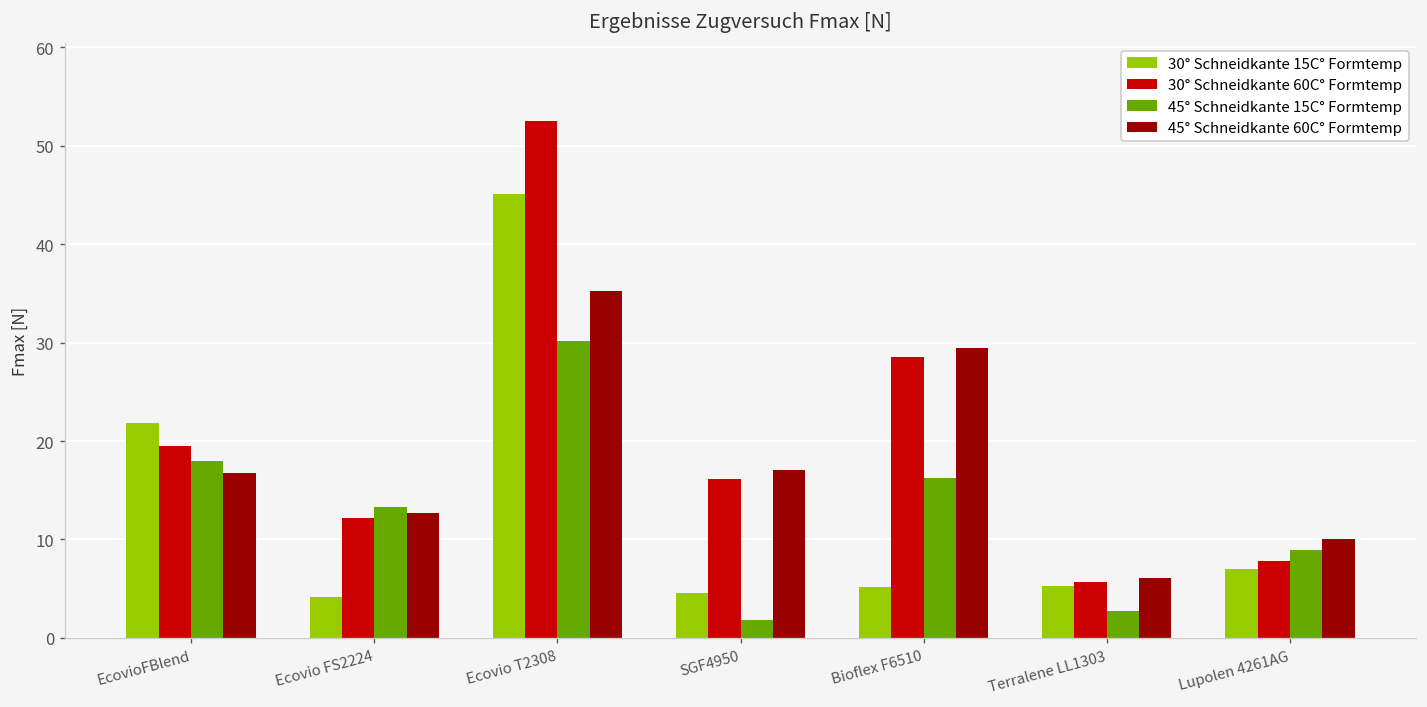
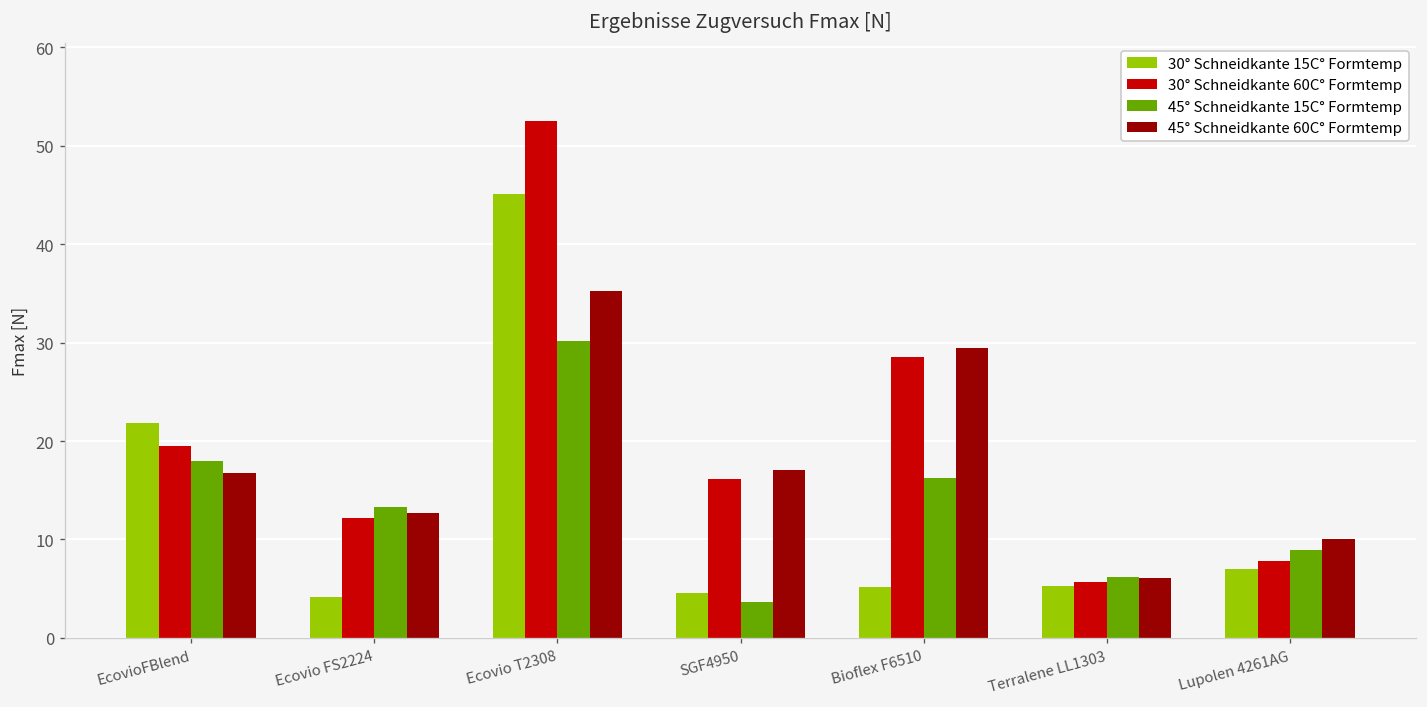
  {
    "30° Schneidkante 15C° Formtemp": {
      "EcovioFBlend": 22,
      "Ecovio FS2224": 4,
      "Ecovio T2308": 45,
      "SGF4950": 5,
      "Bioflex F6510": 5,
      "Terralene LL1303": 5,
      "Lupolen 4261AG": 7
    },
    "45° Schneidkante 15C° Formtemp": {
      "EcovioFBlend": 18,
      "Ecovio FS2224": 13,
      "Ecovio T2308": 30,
-     "SGF4950": 2,
+     "SGF4950": 4,
      "Bioflex F6510": 16,
-     "Terralene LL1303": 3,
+     "Terralene LL1303": 6,
      "Lupolen 4261AG": 9
    }
  }
